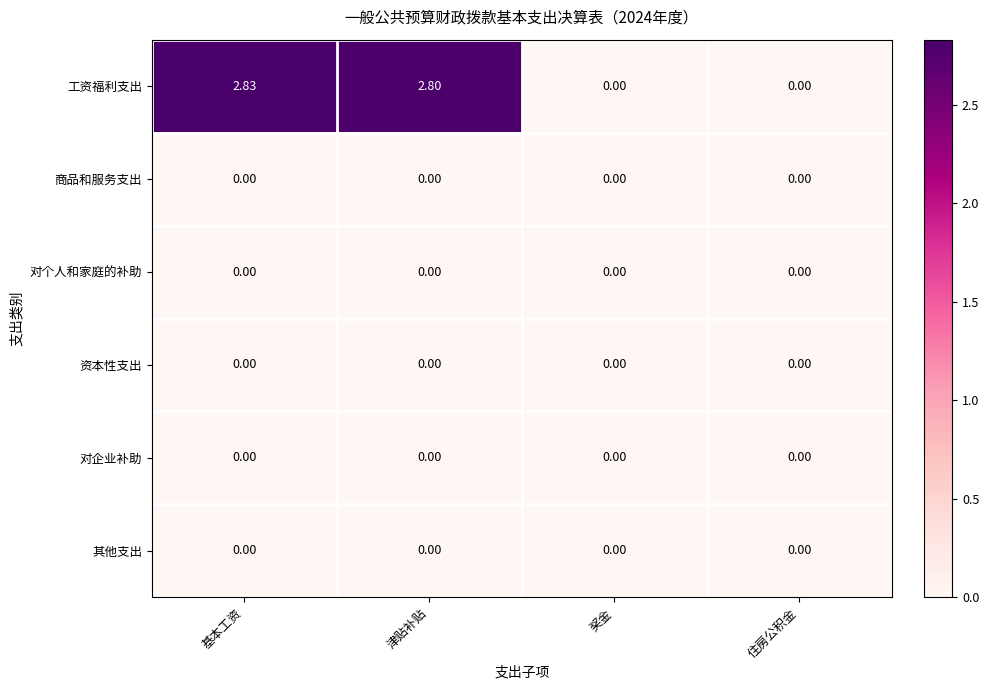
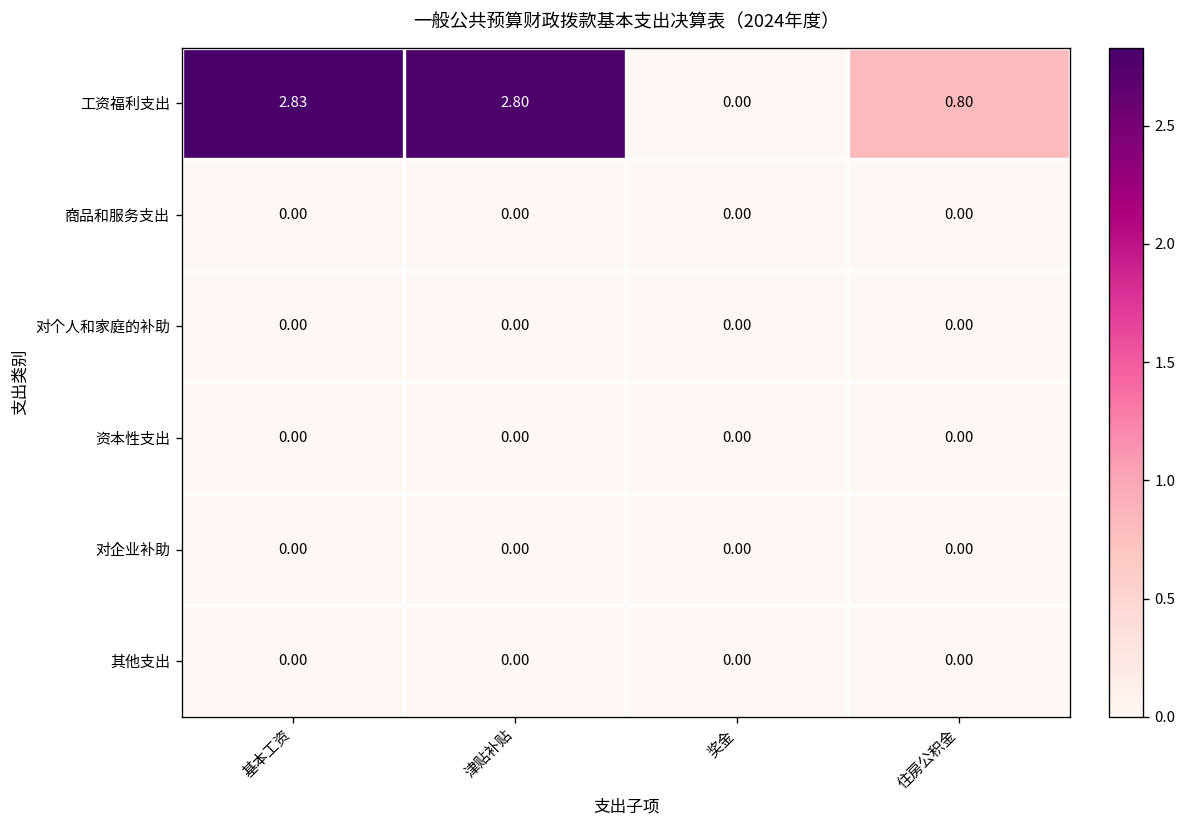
  {
    "工资福利支出": {
      "基本工资": 2.83,
      "津贴补贴": 2.80,
      "奖金": 0.00,
-     "住房公积金": 0.00
+     "住房公积金": 0.80
    },
    "商品和服务支出": {
      "基本工资": 0.00,
      "津贴补贴": 0.00,
      "奖金": 0.00,
      "住房公积金": 0.00
    },
    "对个人和家庭的补助": {
      "基本工资": 0.00,
      "津贴补贴": 0.00,
      "奖金": 0.00,
      "住房公积金": 0.00
    },
    "资本性支出": {
      "基本工资": 0.00,
      "津贴补贴": 0.00,
      "奖金": 0.00,
      "住房公积金": 0.00
    },
    "对企业补助": {
      "基本工资": 0.00,
      "津贴补贴": 0.00,
      "奖金": 0.00,
      "住房公积金": 0.00
    },
    "其他支出": {
      "基本工资": 0.00,
      "津贴补贴": 0.00,
      "奖金": 0.00,
      "住房公积金": 0.00
    }
  }
